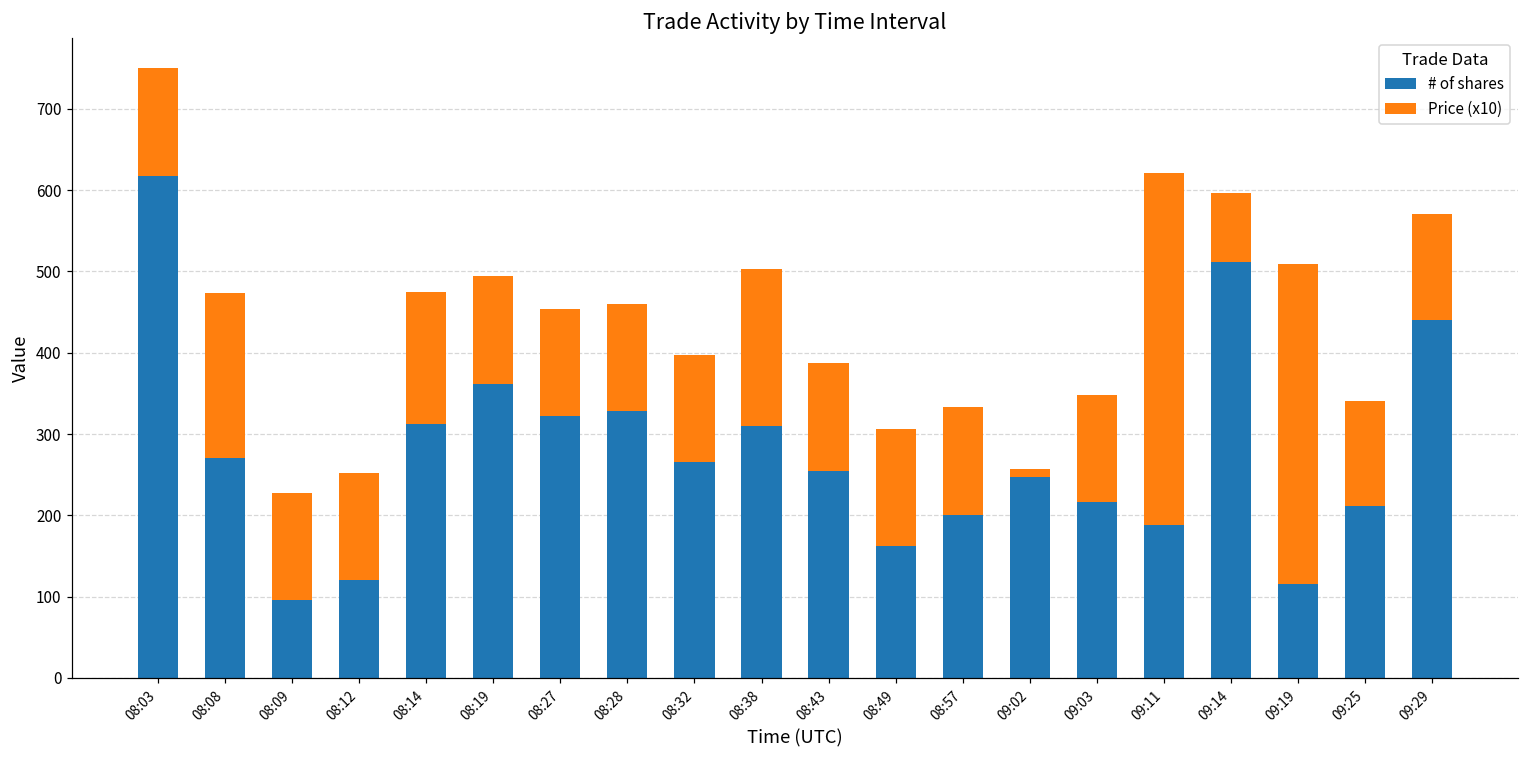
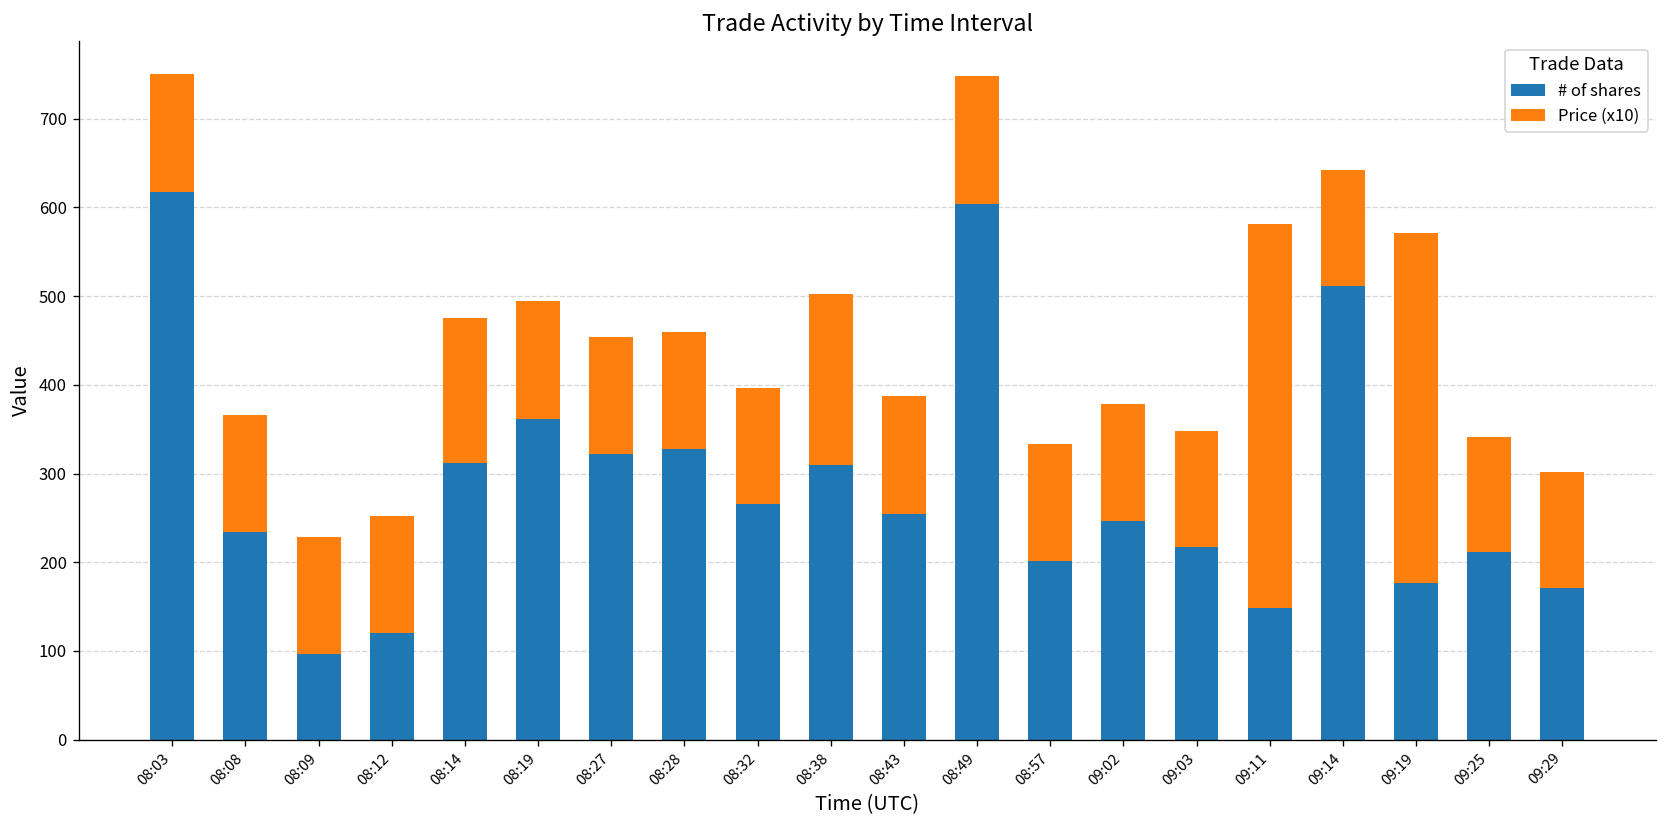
  {
    "# of shares": {
      "08:03": 620,
-     "08:08": 270,
+     "08:08": 230,
      "08:09": 100,
      "08:12": 120,
      "08:14": 310,
      "08:19": 360,
      "08:27": 320,
      "08:28": 330,
      "08:32": 270,
      "08:38": 310,
      "08:43": 250,
-     "08:49": 160,
+     "08:49": 600,
      "08:57": 200,
      "09:02": 250,
      "09:03": 220,
-     "09:11": 190,
+     "09:11": 150,
      "09:14": 510,
-     "09:19": 120,
+     "09:19": 180,
      "09:25": 210,
-     "09:29": 440
+     "09:29": 170
    },
    "Price (x10)": {
      "08:03": 130,
-     "08:08": 200,
+     "08:08": 130,
      "08:09": 130,
      "08:12": 130,
      "08:14": 160,
      "08:19": 130,
      "08:27": 130,
      "08:28": 130,
      "08:32": 130,
      "08:38": 190,
      "08:43": 130,
      "08:49": 140,
      "08:57": 130,
-     "09:02": 10,
+     "09:02": 130,
      "09:03": 130,
      "09:11": 430,
-     "09:14": 80,
+     "09:14": 130,
      "09:19": 390,
      "09:25": 130,
      "09:29": 130
    }
  }
